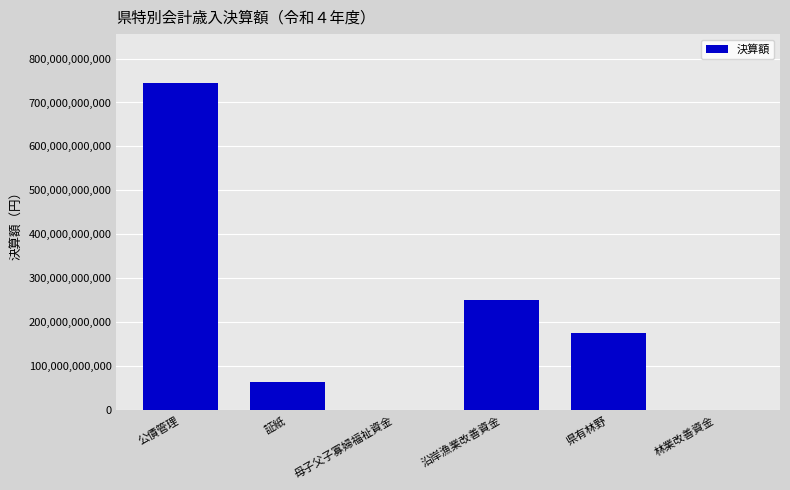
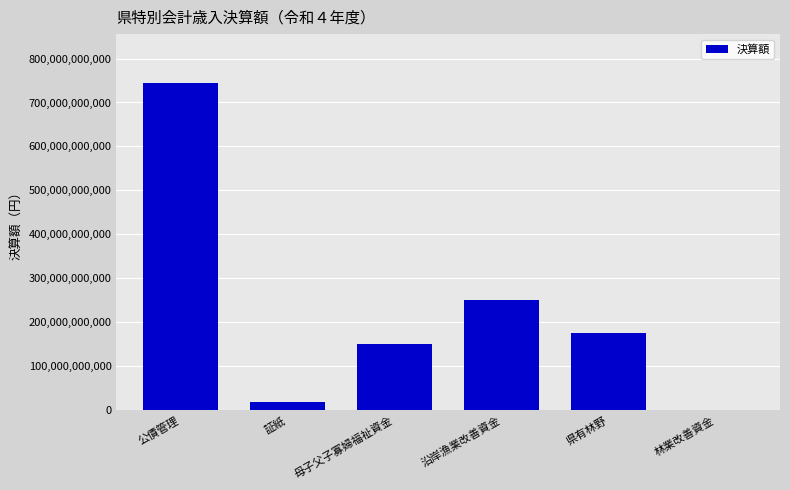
  {
    "公債管理": "740,000,000,000",
-   "証紙": "60,000,000,000",
-   "母子父子寡婦福祉資金": "0",
+   "証紙": "20,000,000,000",
+   "母子父子寡婦福祉資金": "150,000,000,000",
    "沿岸漁業改善資金": "250,000,000,000",
    "県有林野": "180,000,000,000"
  }
